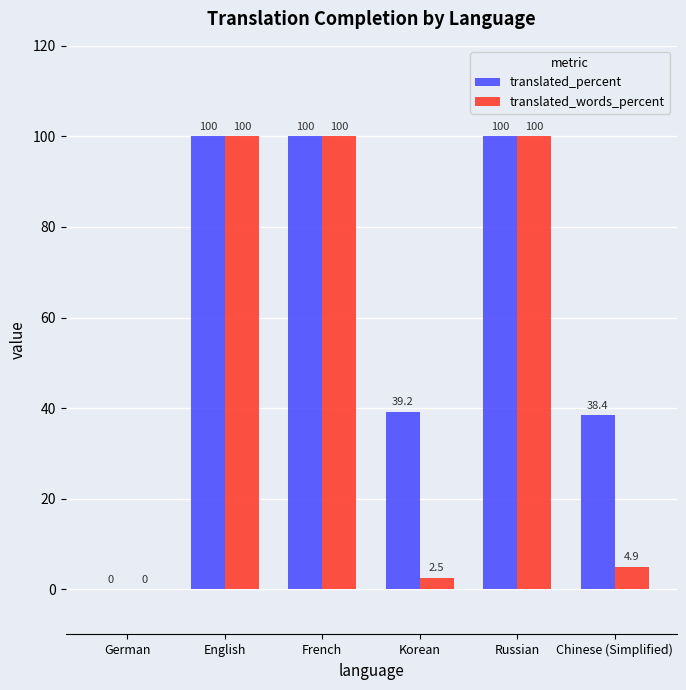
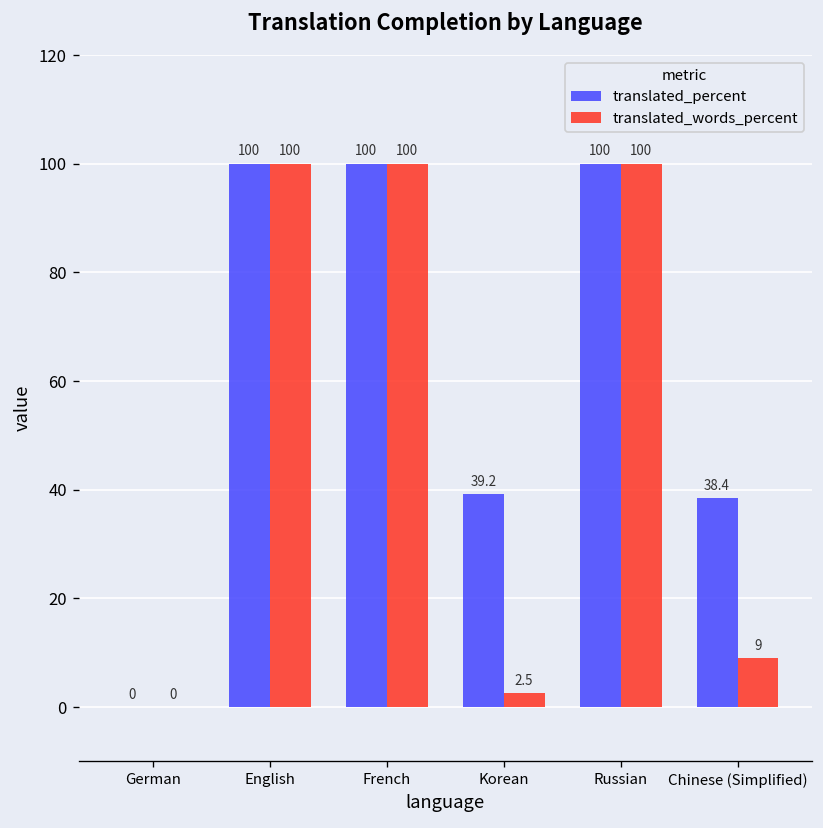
  {
    "translated_percent": {
      "German": 0,
      "English": 100,
      "French": 100,
      "Korean": 39.2,
      "Russian": 100,
      "Chinese (Simplified)": 38.4
    },
    "translated_words_percent": {
      "German": 0,
      "English": 100,
      "French": 100,
      "Korean": 2.5,
      "Russian": 100,
-     "Chinese (Simplified)": 4.9
+     "Chinese (Simplified)": 9
    }
  }
